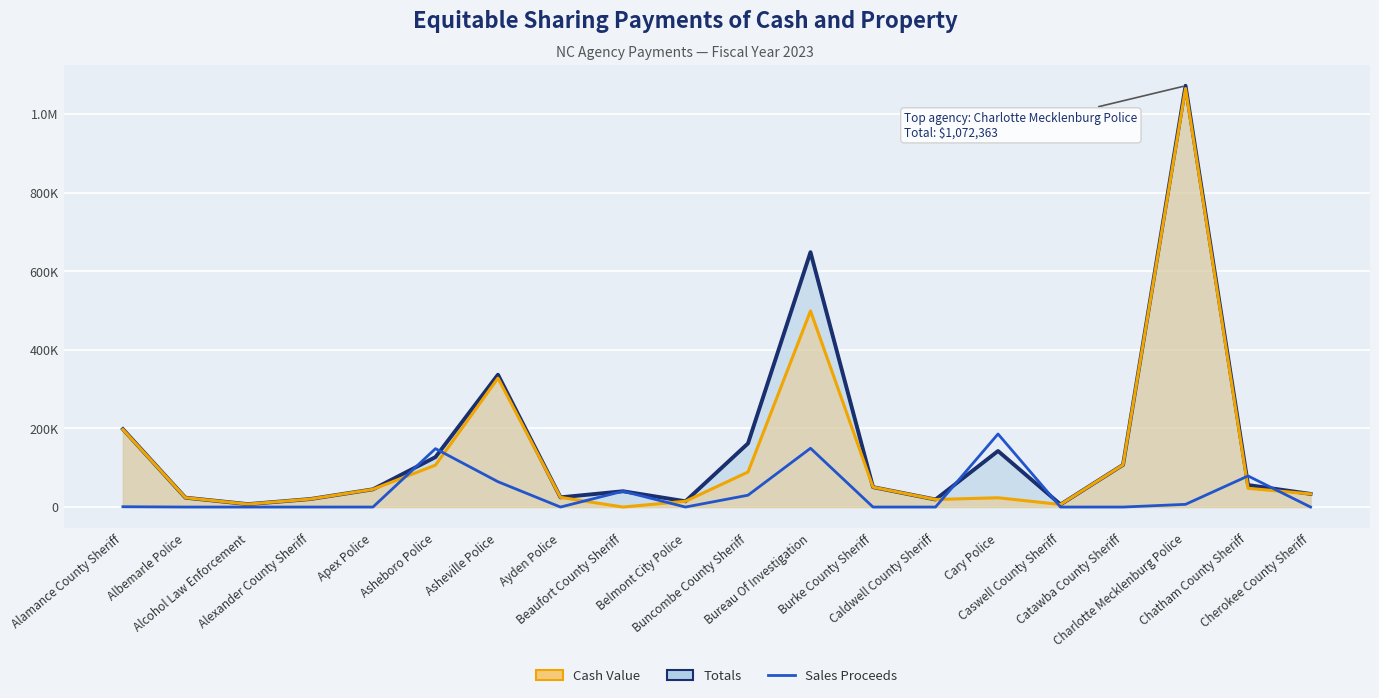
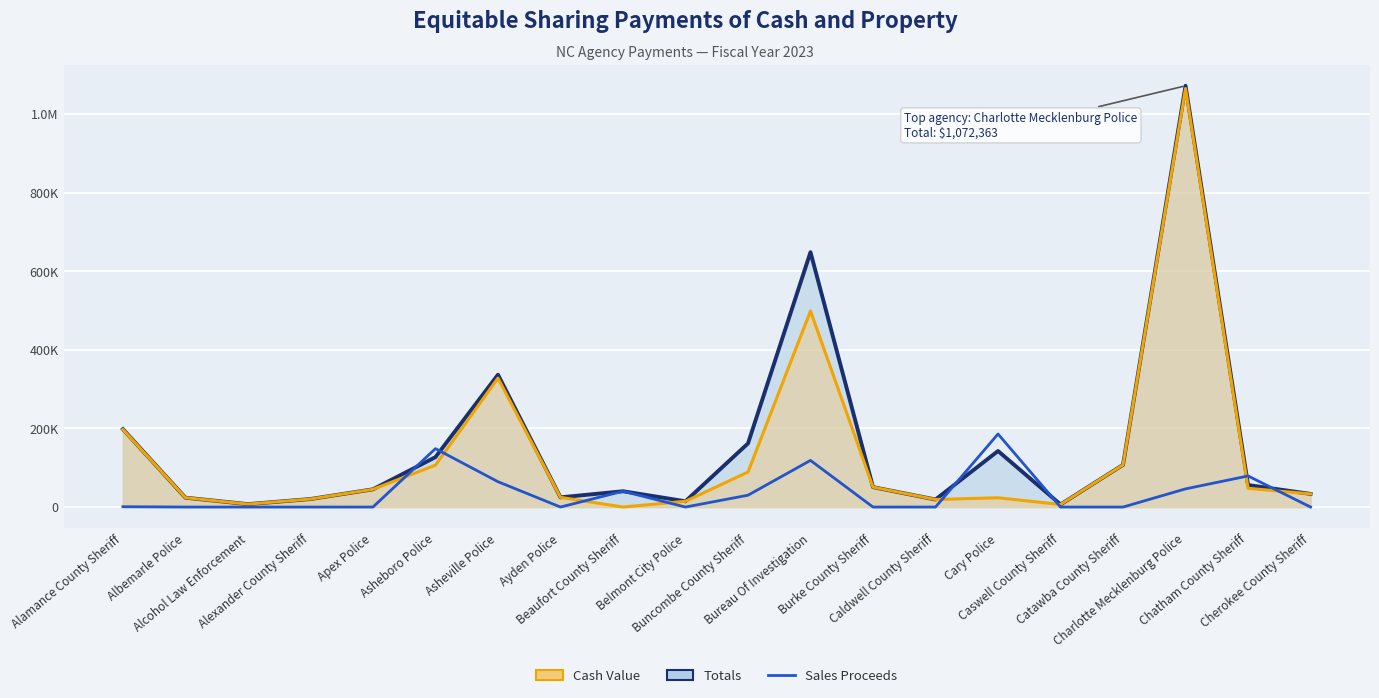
  {
    "Sales Proceeds": {
      "Alamance County Sheriff": 0,
      "Albemarle Police": 0,
      "Alcohol Law Enforcement": 0,
      "Alexander County Sheriff": 0,
      "Apex Police": 0,
      "Asheboro Police": 150000,
      "Asheville Police": 60000,
      "Ayden Police": 0,
      "Belmont City Police": 0,
      "Buncombe County Sheriff": 30000,
-     "Bureau Of Investigation": 150000,
+     "Bureau Of Investigation": 120000,
      "Burke County Sheriff": 0,
      "Caldwell County Sheriff": 0,
      "Cary Police": 190000,
      "Caswell County Sheriff": 0,
      "Catawba County Sheriff": 0,
-     "Charlotte Mecklenburg Police": 10000,
+     "Charlotte Mecklenburg Police": 50000,
      "Chatham County Sheriff": 80000,
      "Cherokee County Sheriff": 0
    }
  }
